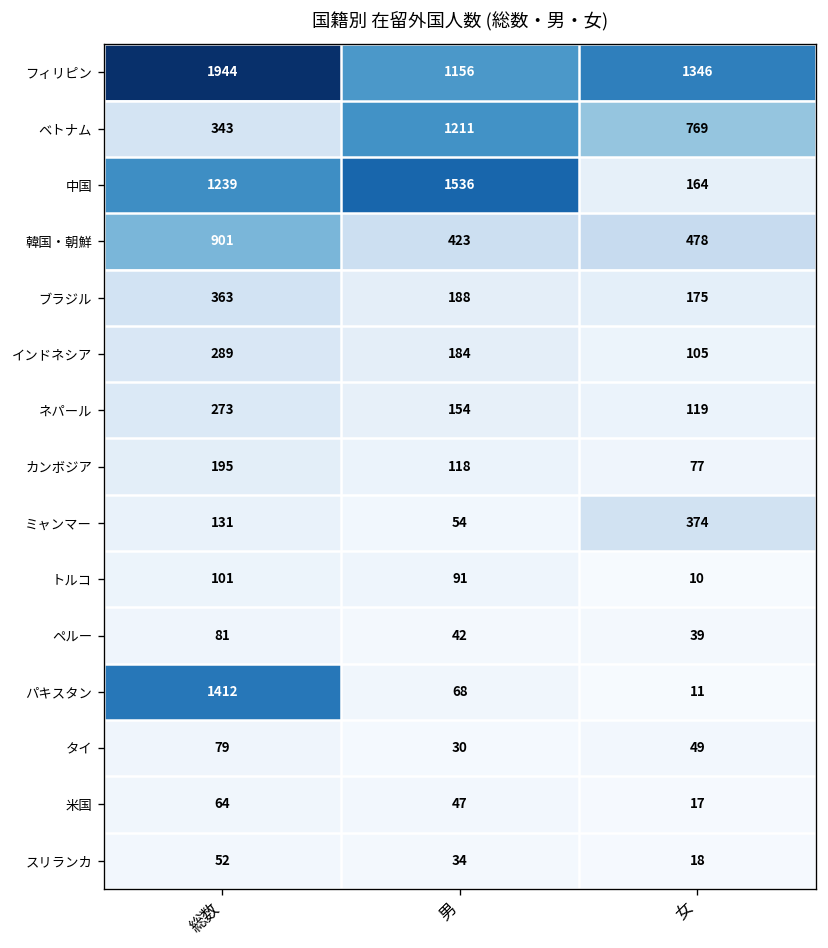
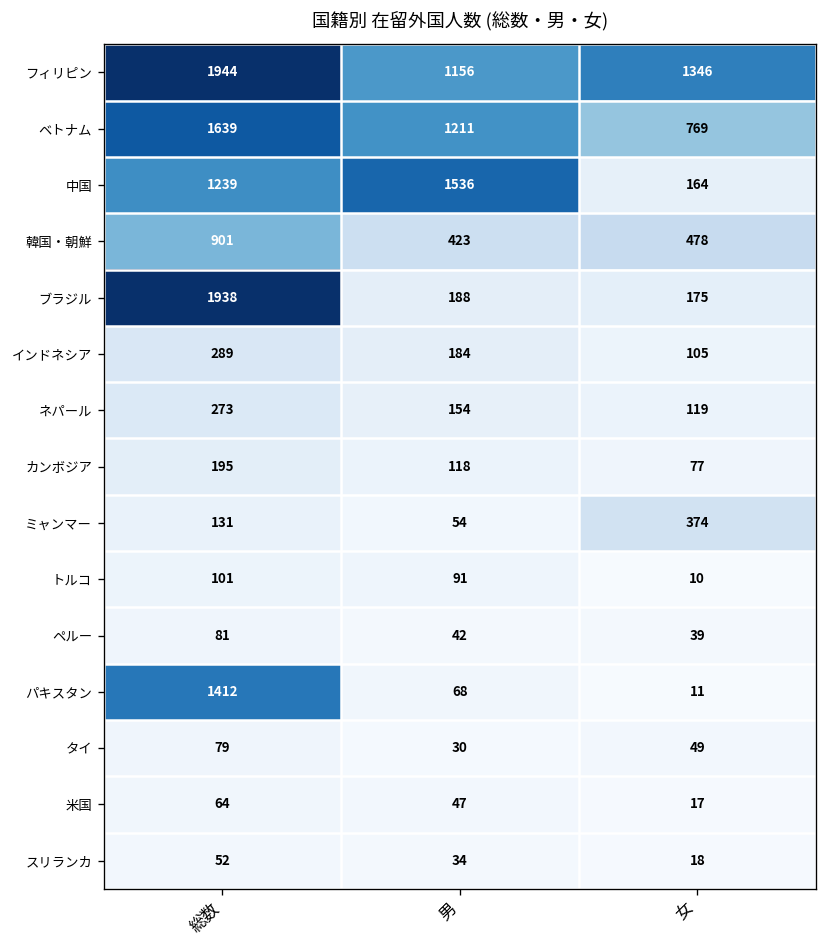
  {
    "フィリピン": {
      "総数": 1944,
      "男": 1156,
      "女": 1346
    },
    "ベトナム": {
-     "総数": 343,
+     "総数": 1639,
      "男": 1211,
      "女": 769
    },
    "中国": {
      "総数": 1239,
      "男": 1536,
      "女": 164
    },
    "韓国・朝鮮": {
      "総数": 901,
      "男": 423,
      "女": 478
    },
    "ブラジル": {
-     "総数": 363,
+     "総数": 1938,
      "男": 188,
      "女": 175
    },
    "インドネシア": {
      "総数": 289,
      "男": 184,
      "女": 105
    },
    "ネパール": {
      "総数": 273,
      "男": 154,
      "女": 119
    },
    "カンボジア": {
      "総数": 195,
      "男": 118,
      "女": 77
    },
    "ミャンマー": {
      "総数": 131,
      "男": 54,
      "女": 374
    },
    "トルコ": {
      "総数": 101,
      "男": 91,
      "女": 10
    },
    "ペルー": {
      "総数": 81,
      "男": 42,
      "女": 39
    },
    "パキスタン": {
      "総数": 1412,
      "男": 68,
      "女": 11
    },
    "タイ": {
      "総数": 79,
      "男": 30,
      "女": 49
    },
    "米国": {
      "総数": 64,
      "男": 47,
      "女": 17
    },
    "スリランカ": {
      "総数": 52,
      "男": 34,
      "女": 18
    }
  }
